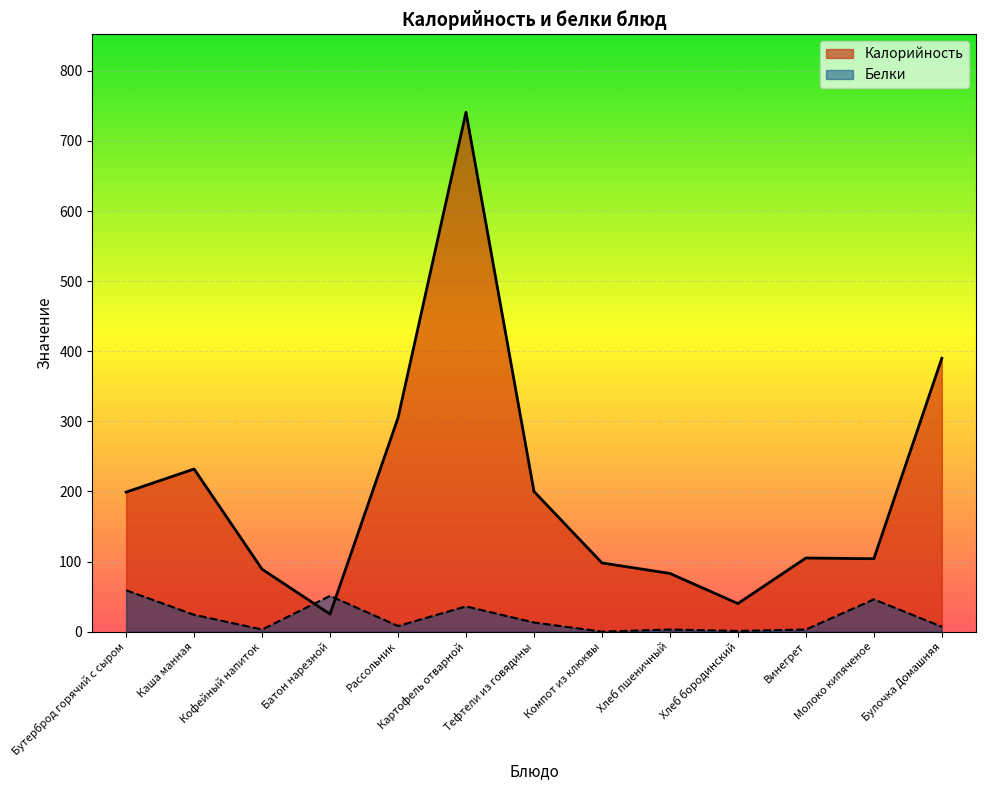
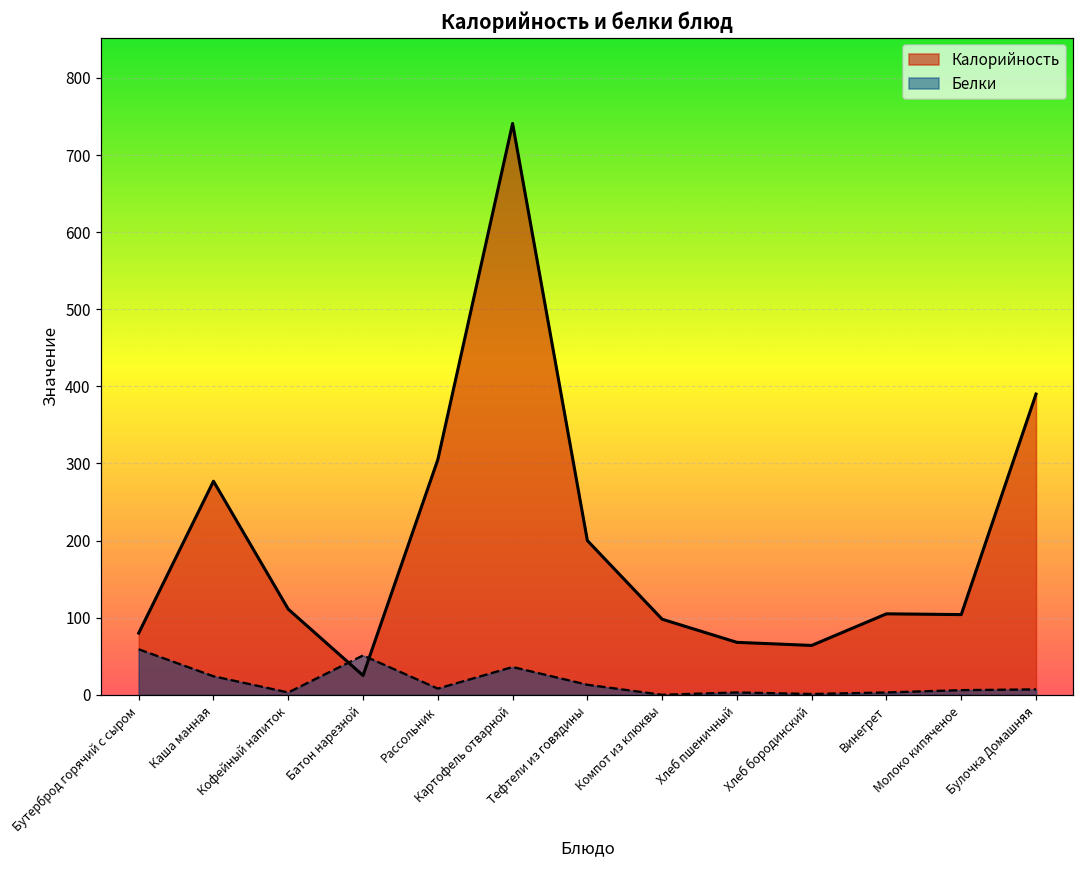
  {
    "Калорийность": {
-     "Бутерброд горячий с сыром": 200,
-     "Каша манная": 230,
-     "Кофейный напиток": 90,
+     "Бутерброд горячий с сыром": 80,
+     "Каша манная": 280,
+     "Кофейный напиток": 110,
      "Батон нарезной": 30,
      "Рассольник": 310,
      "Картофель отварной": 740,
      "Тефтели из говядины": 200,
      "Компот из клюквы": 100,
-     "Хлеб пшеничный": 80,
-     "Хлеб бородинский": 40,
+     "Хлеб пшеничный": 70,
+     "Хлеб бородинский": 60,
      "Винегрет": 110,
      "Молоко кипяченое": 100,
      "Булочка Домашняя": 390
    },
    "Белки": {
      "Бутерброд горячий с сыром": 60,
      "Каша манная": 20,
      "Кофейный напиток": 0,
      "Батон нарезной": 50,
      "Рассольник": 10,
      "Картофель отварной": 40,
      "Тефтели из говядины": 10,
      "Компот из клюквы": 0,
      "Хлеб пшеничный": 0,
      "Хлеб бородинский": 0,
      "Винегрет": 0,
-     "Молоко кипяченое": 50,
+     "Молоко кипяченое": 10,
      "Булочка Домашняя": 10
    }
  }
